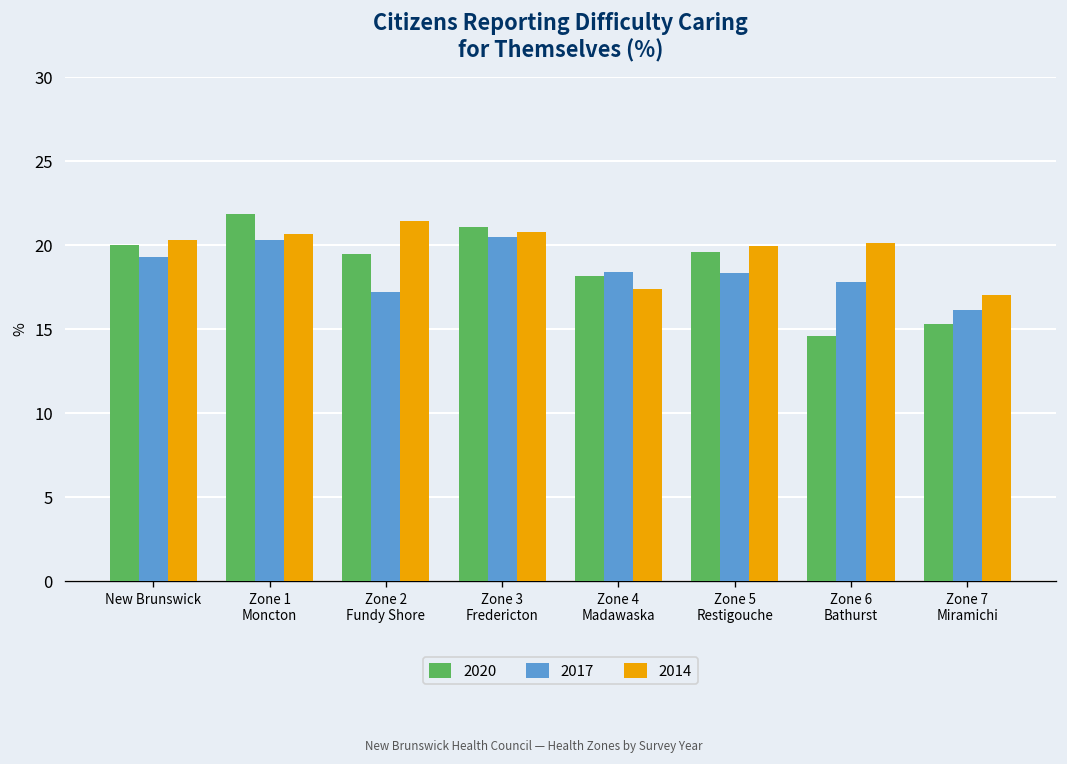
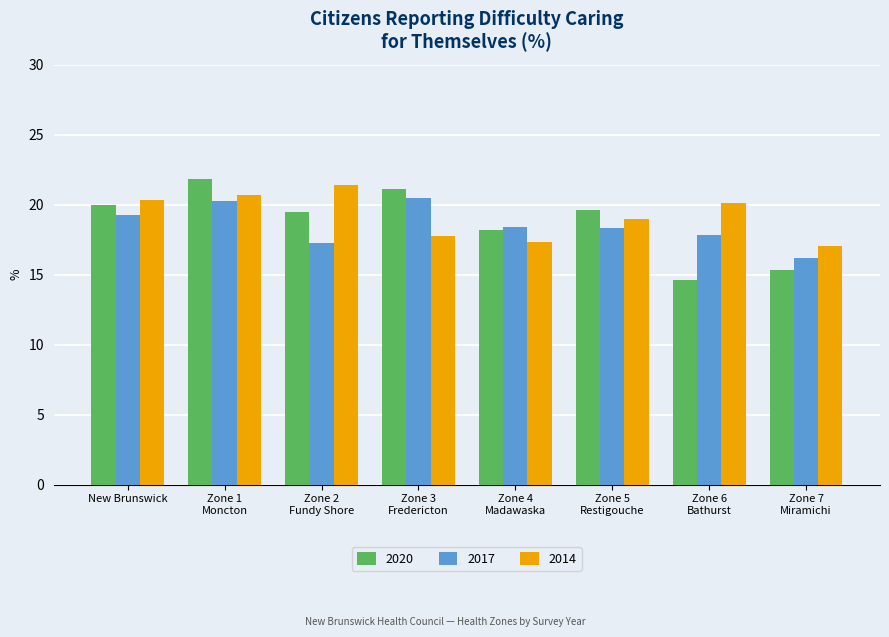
  {
    "2020": {
      "New Brunswick": 20.0,
      "Zone 1 Moncton": 21.9,
      "Zone 2 Fundy Shore": 19.5,
      "Zone 3 Fredericton": 21.1,
      "Zone 4 Madawaska": 18.2,
      "Zone 5 Restigouche": 19.6,
      "Zone 6 Bathurst": 14.6,
      "Zone 7 Miramichi": 15.3
    },
    "2017": {
      "New Brunswick": 19.3,
      "Zone 1 Moncton": 20.3,
      "Zone 2 Fundy Shore": 17.2,
      "Zone 3 Fredericton": 20.5,
      "Zone 4 Madawaska": 18.4,
      "Zone 5 Restigouche": 18.3,
      "Zone 6 Bathurst": 17.8,
      "Zone 7 Miramichi": 16.2
    },
    "2014": {
      "New Brunswick": 20.3,
      "Zone 1 Moncton": 20.7,
      "Zone 2 Fundy Shore": 21.4,
-     "Zone 3 Fredericton": 20.8,
+     "Zone 3 Fredericton": 17.7,
      "Zone 4 Madawaska": 17.4,
-     "Zone 5 Restigouche": 19.9,
+     "Zone 5 Restigouche": 19.0,
      "Zone 6 Bathurst": 20.1,
      "Zone 7 Miramichi": 17.0
    }
  }
